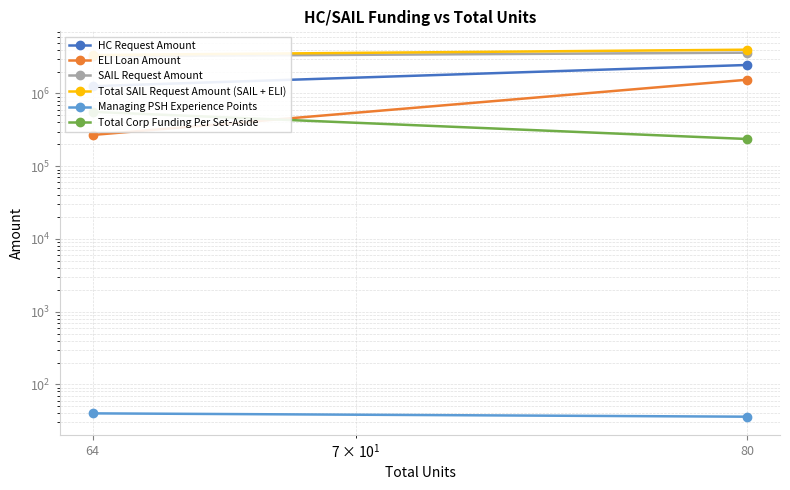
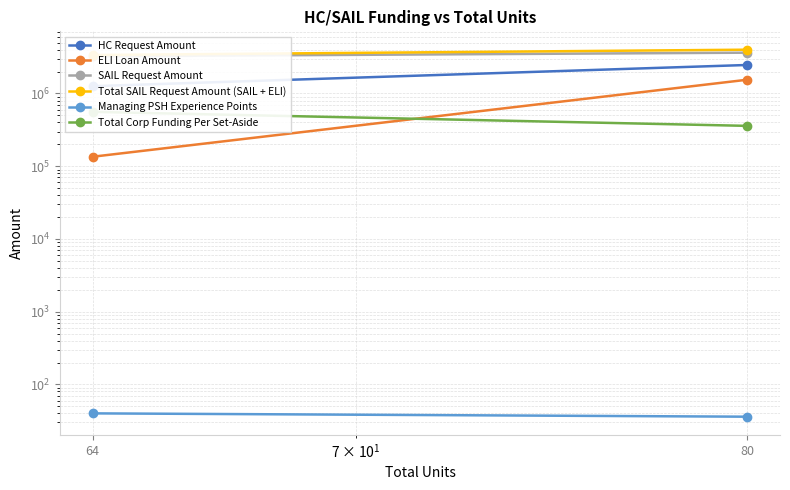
  {
    "ELI Loan Amount": {
-     "64": 270000,
+     "64": 140000,
      "80": 1500000
    },
    "SAIL Request Amount": {
      "80": 4000000
    },
    "Total SAIL Request Amount (SAIL + ELI)": {
      "80": 4000000
    },
    "Total Corp Funding Per Set-Aside": {
-     "80": 240000
+     "80": 400000
    }
  }
